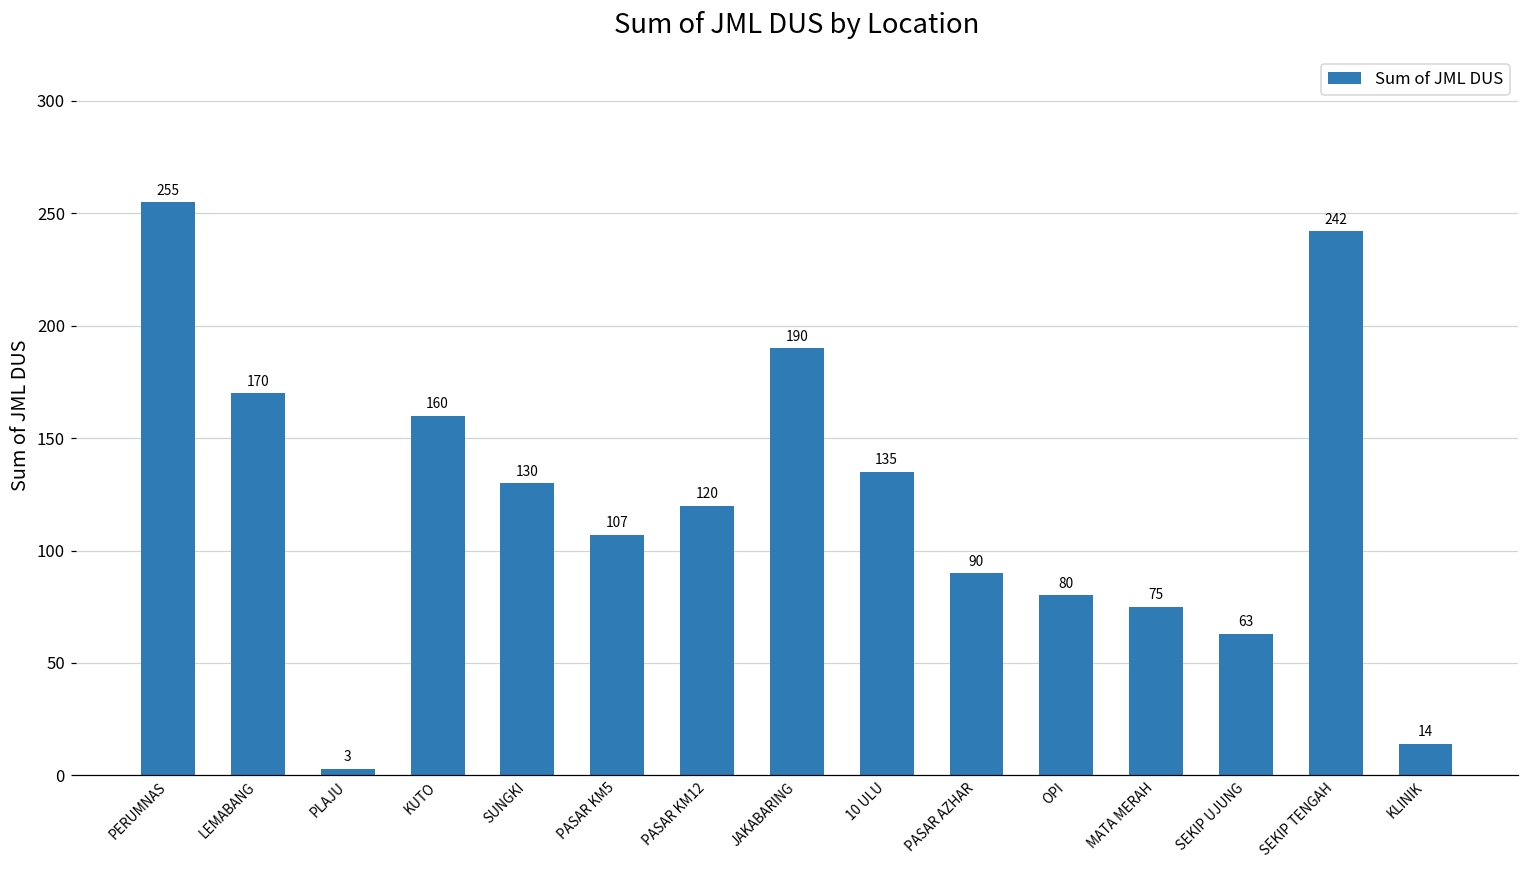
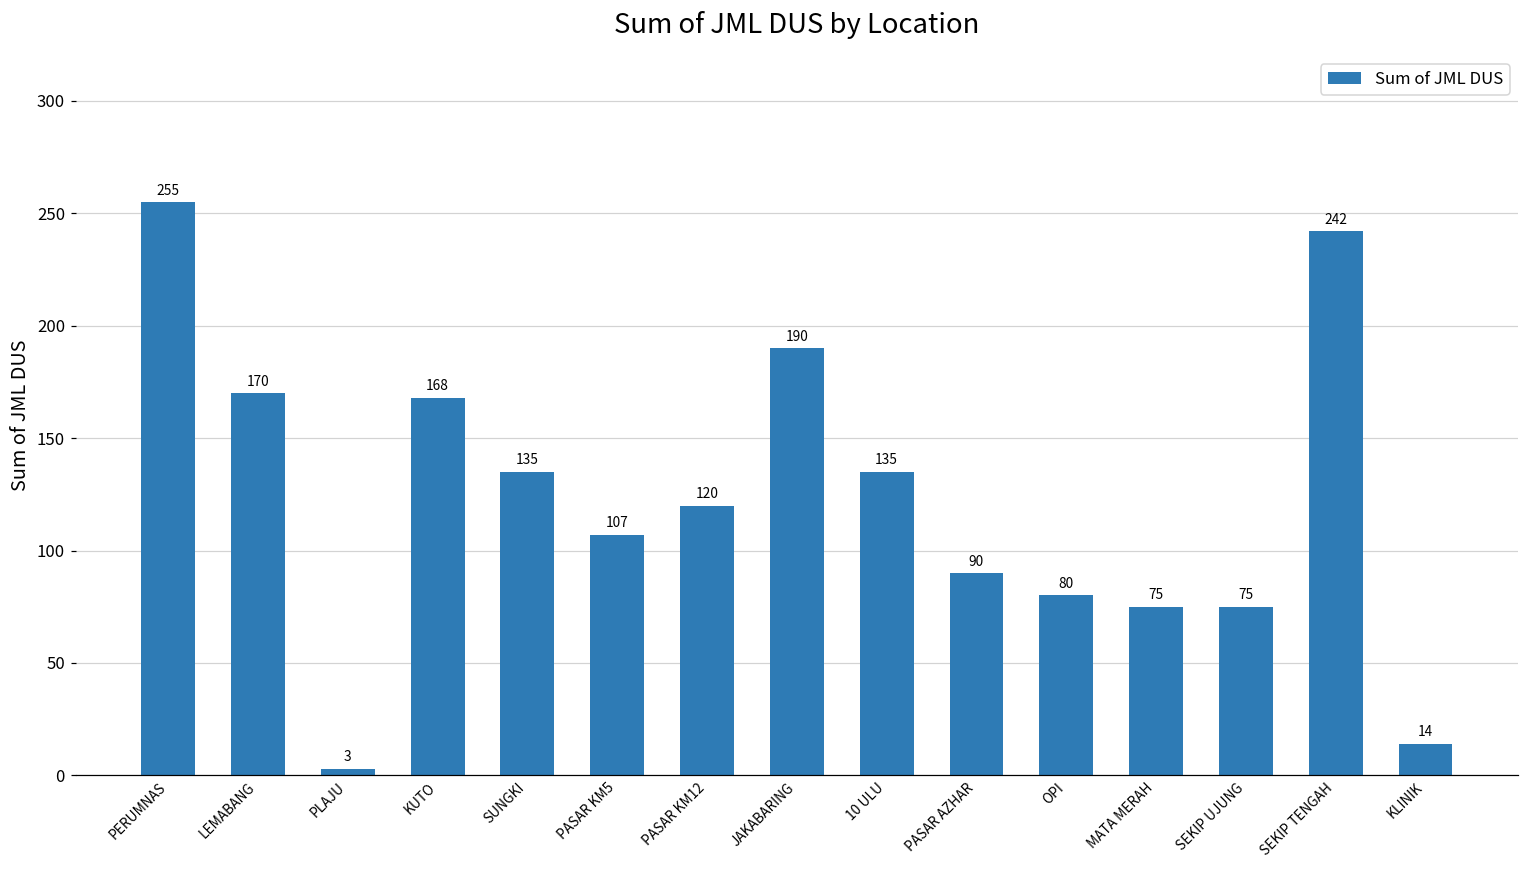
  {
    "PERUMNAS": 255,
    "LEMABANG": 170,
    "PLAJU": 3,
-   "KUTO": 160,
-   "SUNGKI": 130,
+   "KUTO": 168,
+   "SUNGKI": 135,
    "PASAR KM5": 107,
    "PASAR KM12": 120,
    "JAKABARING": 190,
    "10 ULU": 135,
    "PASAR AZHAR": 90,
    "OPI": 80,
    "MATA MERAH": 75,
-   "SEKIP UJUNG": 63,
+   "SEKIP UJUNG": 75,
    "SEKIP TENGAH": 242,
    "KLINIK": 14
  }
